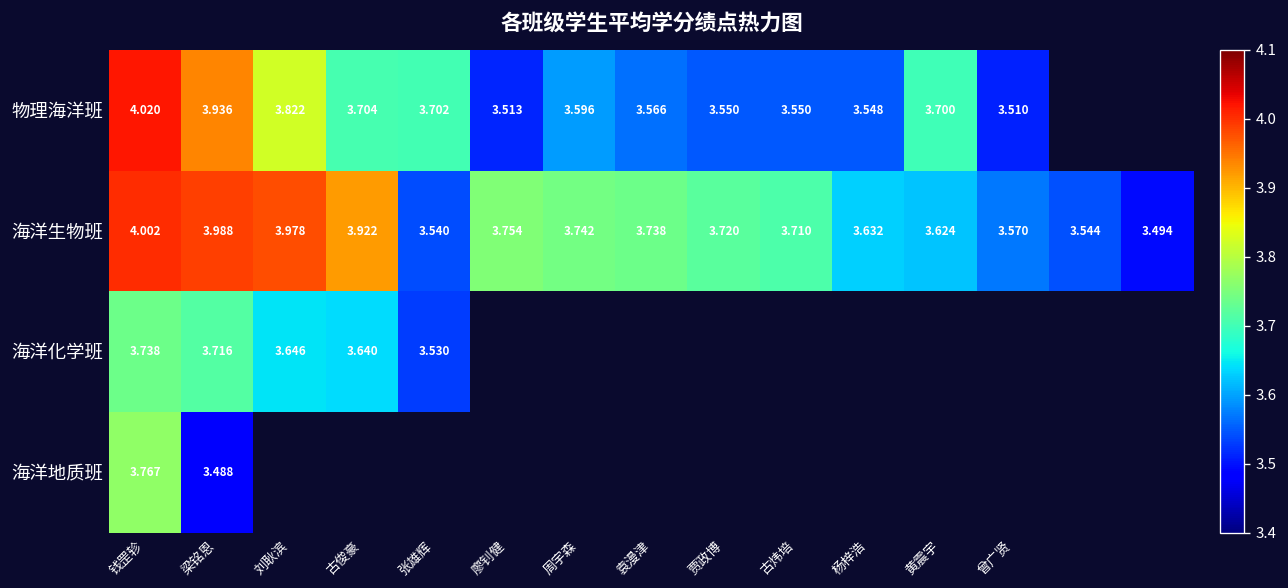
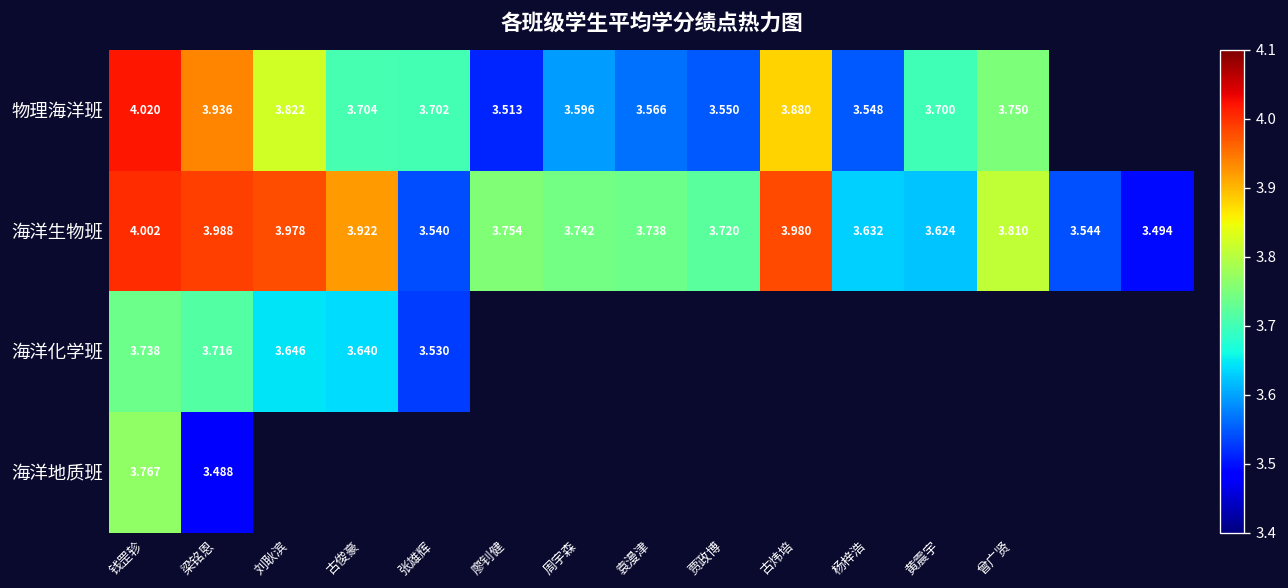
  {
    "物理海洋班": {
      "钱罡轸": 4.020,
      "梁铭恩": 3.936,
      "刘耿滨": 3.822,
      "古俊豪": 3.704,
      "张雄辉": 3.702,
      "廖钊健": 3.513,
      "周宇森": 3.596,
      "袁漫津": 3.566,
      "贾政博": 3.550,
-     "古炜培": 3.550,
+     "古炜培": 3.880,
      "杨梓浩": 3.548,
      "黄震宇": 3.700,
-     "曾广贤": 3.510
+     "曾广贤": 3.750
    },
    "海洋生物班": {
      "钱罡轸": 4.002,
      "梁铭恩": 3.988,
      "刘耿滨": 3.978,
      "古俊豪": 3.922,
      "张雄辉": 3.540,
      "廖钊健": 3.754,
      "周宇森": 3.742,
      "袁漫津": 3.738,
      "贾政博": 3.720,
-     "古炜培": 3.710,
+     "古炜培": 3.980,
      "杨梓浩": 3.632,
      "黄震宇": 3.624,
-     "曾广贤": 3.570
+     "曾广贤": 3.810
    },
    "海洋化学班": {
      "钱罡轸": 3.738,
      "梁铭恩": 3.716,
      "刘耿滨": 3.646,
      "古俊豪": 3.640,
      "张雄辉": 3.530
    },
    "海洋地质班": {
      "钱罡轸": 3.767,
      "梁铭恩": 3.488
    }
  }
